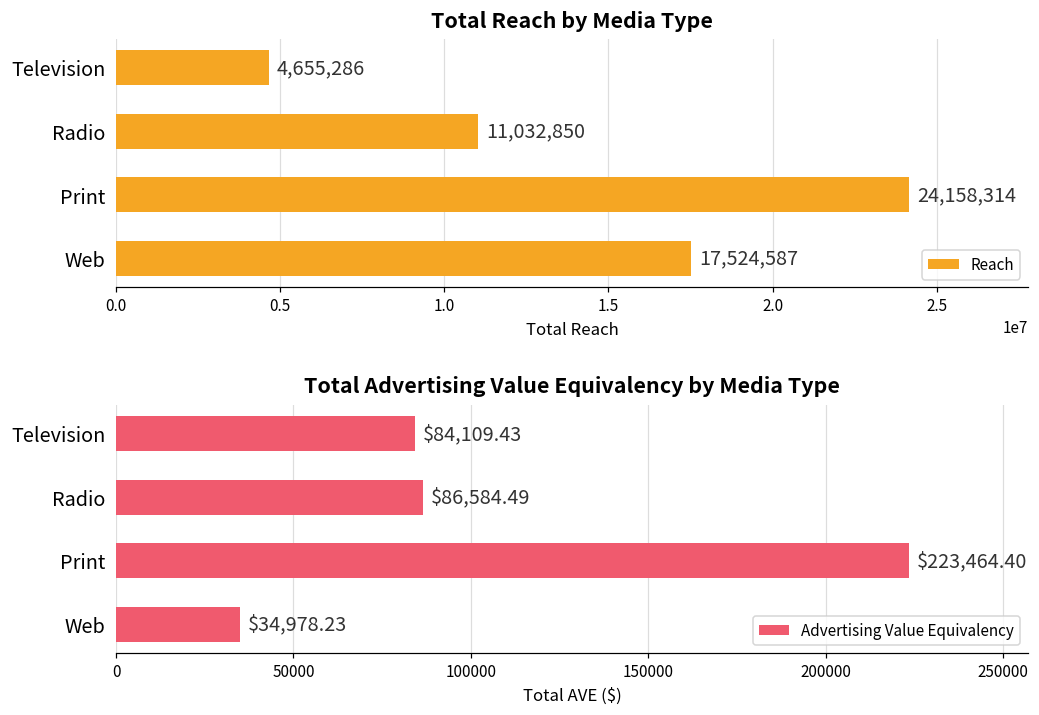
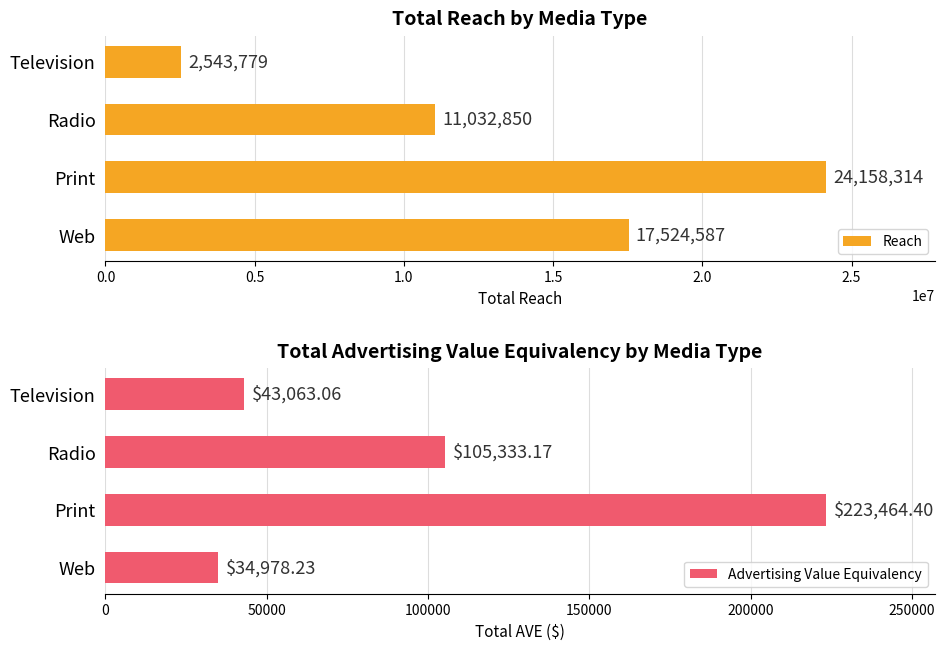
  {
    "Total Reach by Media Type": {
-     "Television": "4,655,286",
+     "Television": "2,543,779",
      "Radio": "11,032,850",
      "Print": "24,158,314",
      "Web": "17,524,587"
    },
    "Total Advertising Value Equivalency by Media Type": {
-     "Television": "$84,109.43",
-     "Radio": "$86,584.49",
+     "Television": "$43,063.06",
+     "Radio": "$105,333.17",
      "Print": "$223,464.40",
      "Web": "$34,978.23"
    }
  }
